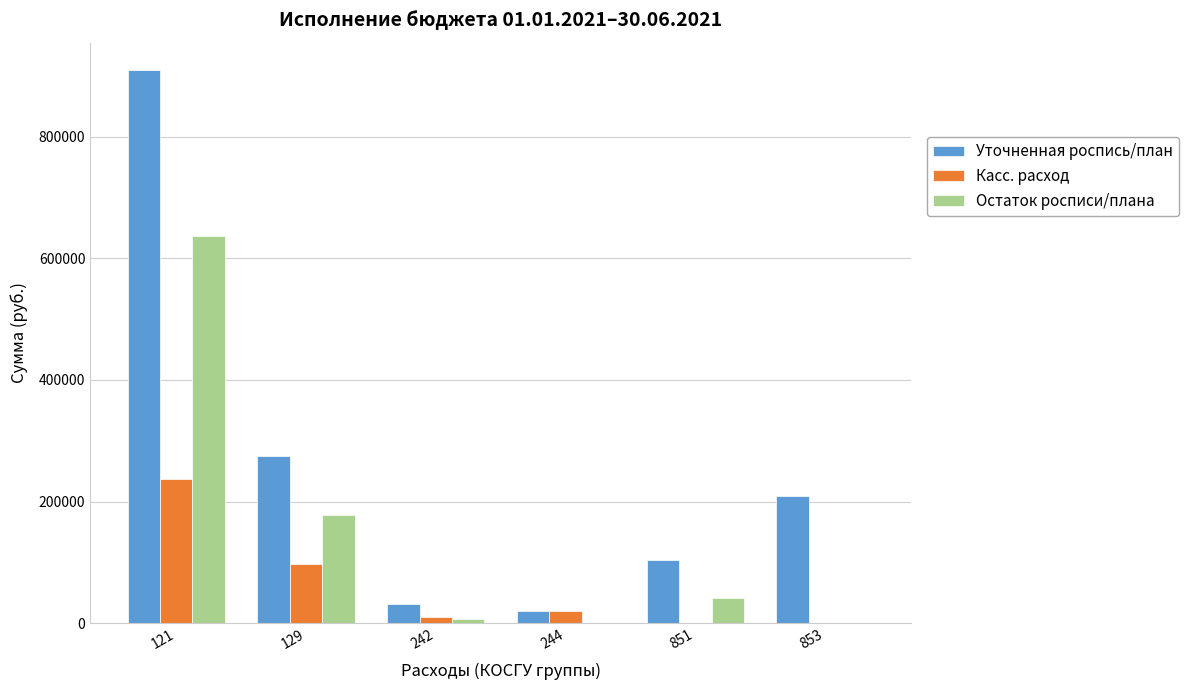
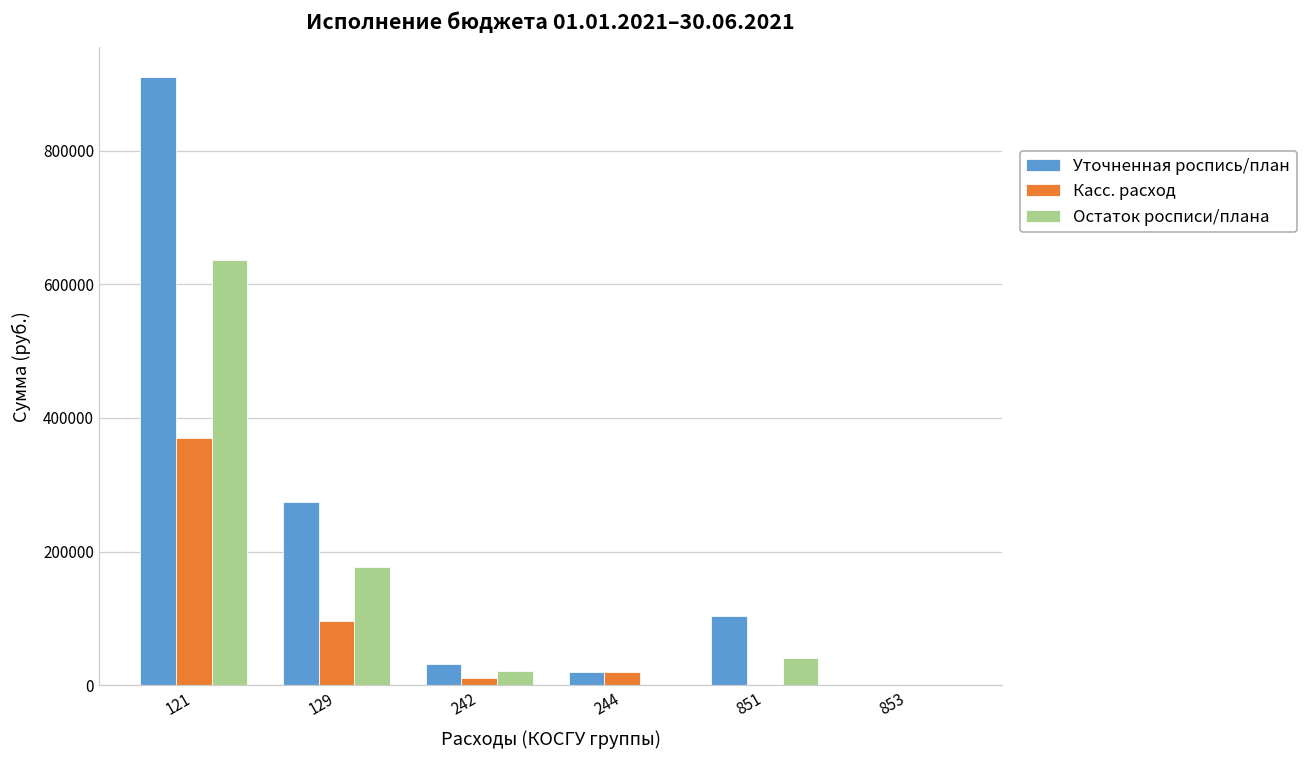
  {
    "Уточненная роспись/план": {
      "121": 910000,
      "129": 270000,
      "242": 30000,
      "244": 20000,
      "851": 100000,
-     "853": 210000
+     "853": 0
    },
    "Касс. расход": {
-     "121": 240000,
+     "121": 370000,
      "129": 100000,
      "242": 10000,
      "244": 20000,
      "851": 0
    },
    "Остаток росписи/плана": {
      "121": 640000,
      "129": 180000,
-     "242": 10000,
+     "242": 20000,
      "244": 0,
      "851": 40000
    }
  }
